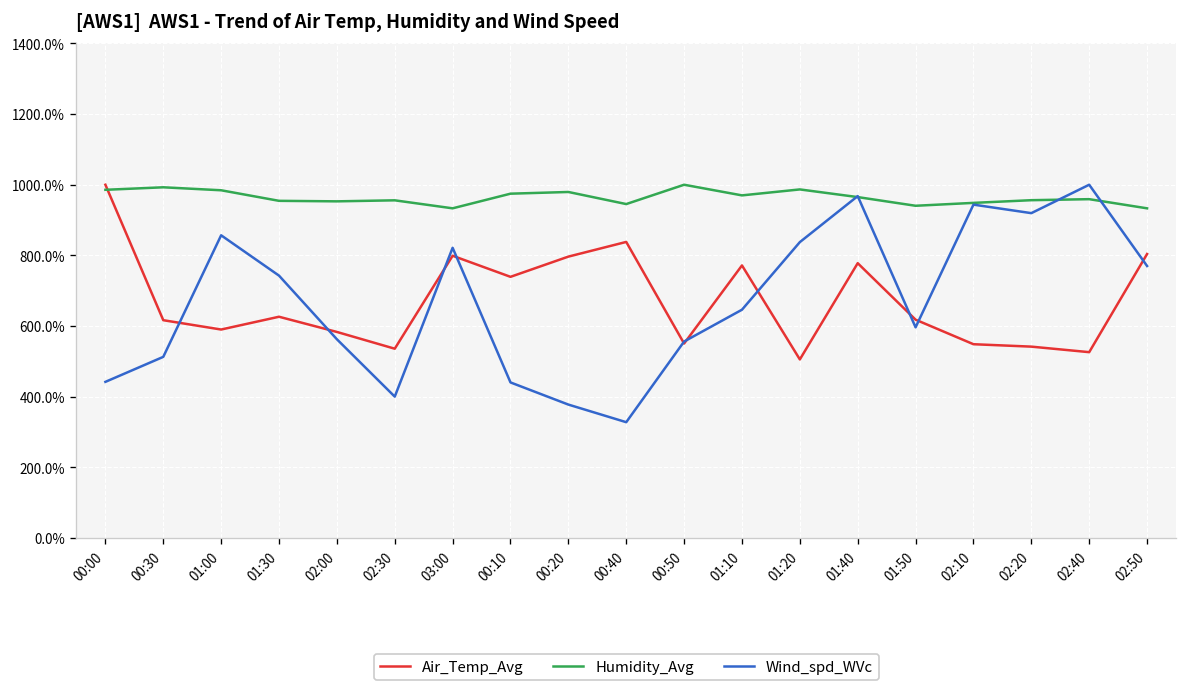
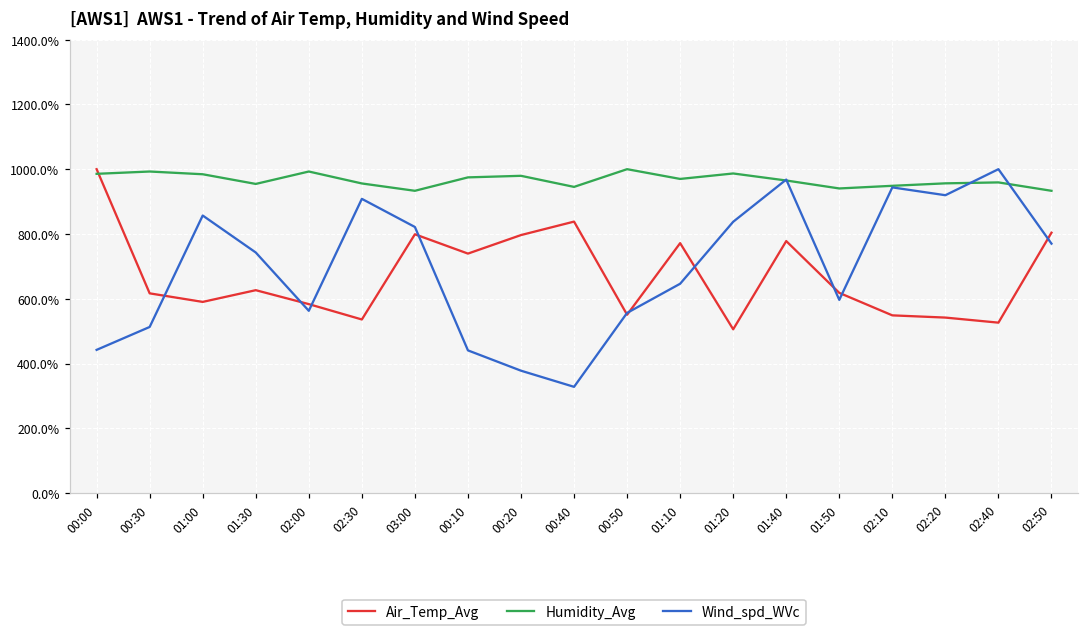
  {
    "Air_Temp_Avg": {
      "00:00": "1000%",
      "00:30": "620%",
      "01:00": "590%",
      "01:30": "630%",
      "02:00": "580%",
      "02:30": "540%",
      "03:00": "800%",
      "00:10": "740%",
      "00:20": "800%",
      "00:40": "840%",
      "01:10": "770%",
      "01:20": "510%",
      "01:40": "780%",
      "01:50": "620%",
      "02:10": "550%",
      "02:20": "540%",
      "02:40": "530%",
      "02:50": "800%"
    },
    "Humidity_Avg": {
      "00:00": "990%",
      "00:30": "990%",
      "01:00": "980%",
      "01:30": "950%",
-     "02:00": "950%",
+     "02:00": "990%",
      "02:30": "960%",
      "03:00": "930%",
      "00:10": "970%",
      "00:20": "980%",
      "00:40": "950%",
      "00:50": "1000%",
      "01:10": "970%",
      "01:20": "990%",
      "01:50": "940%",
      "02:20": "960%",
      "02:40": "960%",
      "02:50": "930%"
    },
    "Wind_spd_WVc": {
      "00:00": "440%",
      "00:30": "510%",
      "01:00": "860%",
      "01:30": "740%",
      "02:00": "560%",
-     "02:30": "400%",
+     "02:30": "910%",
      "03:00": "820%",
      "00:10": "440%",
      "00:20": "380%",
      "00:40": "330%",
      "01:10": "650%",
      "01:20": "840%",
      "01:50": "600%",
      "02:20": "920%",
      "02:40": "1000%",
      "02:50": "770%"
    }
  }
